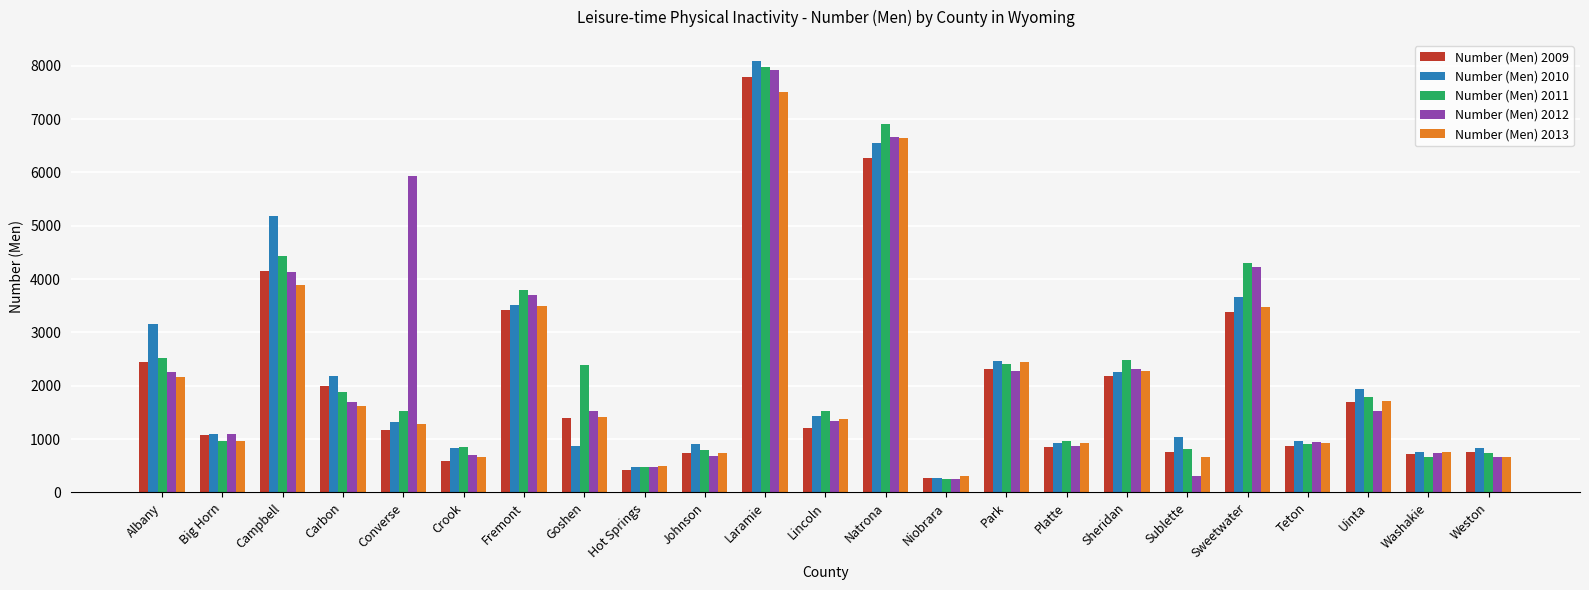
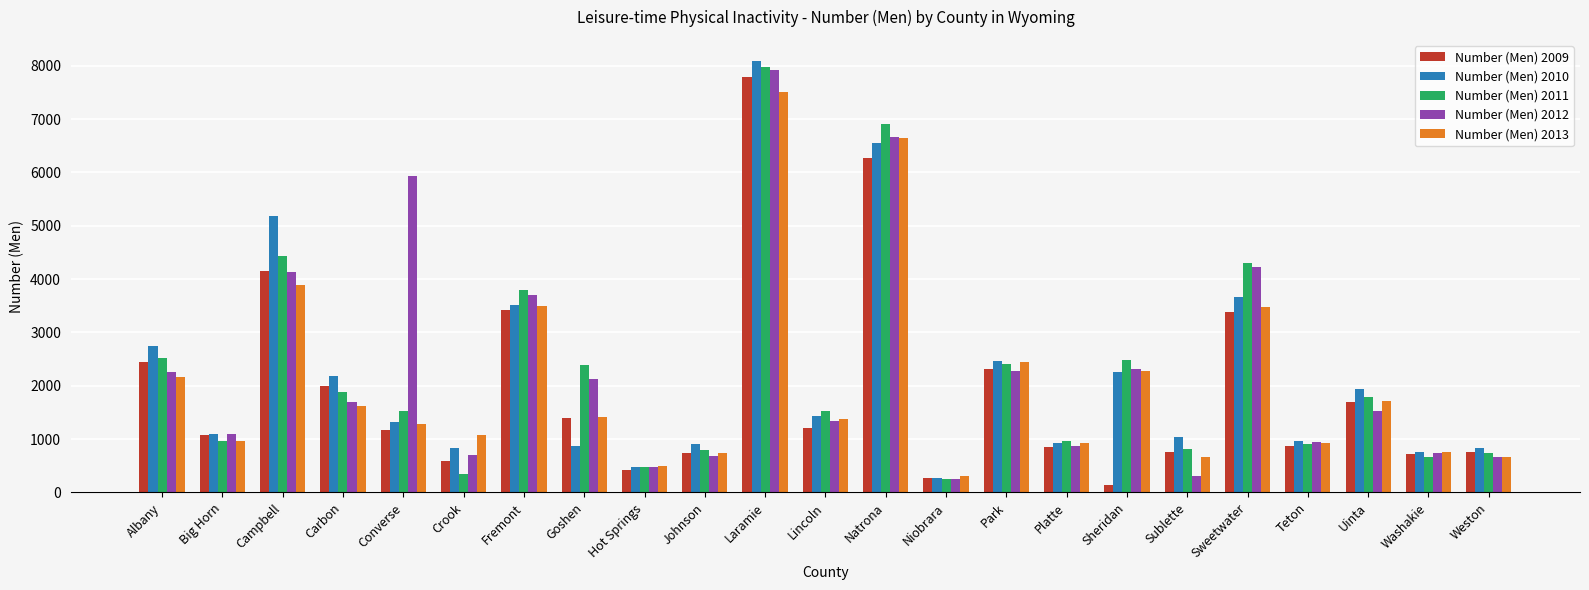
  {
    "Number (Men) 2009": {
      "Albany": 2400,
      "Big Horn": 1100,
      "Campbell": 4100,
      "Carbon": 2000,
      "Converse": 1200,
      "Crook": 600,
      "Fremont": 3400,
      "Goshen": 1400,
      "Hot Springs": 400,
      "Johnson": 700,
      "Laramie": 7800,
      "Lincoln": 1200,
      "Natrona": 6300,
      "Niobrara": 300,
      "Park": 2300,
      "Platte": 900,
-     "Sheridan": 2200,
+     "Sheridan": 100,
      "Sublette": 800,
      "Sweetwater": 3400,
      "Teton": 900,
      "Uinta": 1700,
      "Washakie": 700,
      "Weston": 800
    },
    "Number (Men) 2010": {
-     "Albany": 3200,
+     "Albany": 2700,
      "Big Horn": 1100,
      "Campbell": 5200,
      "Carbon": 2200,
      "Converse": 1300,
      "Crook": 800,
      "Fremont": 3500,
      "Goshen": 900,
      "Hot Springs": 500,
      "Johnson": 900,
      "Laramie": 8100,
      "Lincoln": 1400,
      "Natrona": 6600,
      "Niobrara": 300,
      "Park": 2500,
      "Platte": 900,
      "Sheridan": 2300,
      "Sublette": 1000,
      "Sweetwater": 3700,
      "Teton": 1000,
      "Uinta": 1900,
      "Washakie": 800,
      "Weston": 800
    },
    "Number (Men) 2011": {
      "Albany": 2500,
      "Big Horn": 1000,
      "Campbell": 4400,
      "Carbon": 1900,
      "Converse": 1500,
-     "Crook": 900,
+     "Crook": 300,
      "Fremont": 3800,
      "Goshen": 2400,
      "Hot Springs": 500,
      "Johnson": 800,
      "Laramie": 8000,
      "Lincoln": 1500,
      "Natrona": 6900,
      "Niobrara": 300,
      "Park": 2400,
      "Platte": 1000,
      "Sheridan": 2500,
      "Sublette": 800,
      "Sweetwater": 4300,
      "Teton": 900,
      "Uinta": 1800,
      "Washakie": 700,
      "Weston": 700
    },
    "Number (Men) 2012": {
      "Albany": 2300,
      "Big Horn": 1100,
      "Campbell": 4100,
      "Carbon": 1700,
      "Converse": 5900,
      "Crook": 700,
      "Fremont": 3700,
-     "Goshen": 1500,
+     "Goshen": 2100,
      "Hot Springs": 500,
      "Johnson": 700,
      "Laramie": 7900,
      "Lincoln": 1300,
      "Natrona": 6700,
      "Niobrara": 300,
      "Park": 2300,
      "Platte": 900,
      "Sheridan": 2300,
      "Sublette": 300,
      "Sweetwater": 4200,
      "Teton": 1000,
      "Uinta": 1500,
      "Washakie": 700,
      "Weston": 700
    },
    "Number (Men) 2013": {
      "Albany": 2200,
      "Big Horn": 1000,
      "Campbell": 3900,
      "Carbon": 1600,
      "Converse": 1300,
-     "Crook": 700,
+     "Crook": 1100,
      "Fremont": 3500,
      "Goshen": 1400,
      "Hot Springs": 500,
      "Johnson": 700,
      "Laramie": 7500,
      "Lincoln": 1400,
      "Natrona": 6600,
      "Niobrara": 300,
      "Park": 2500,
      "Platte": 900,
      "Sheridan": 2300,
      "Sublette": 700,
      "Sweetwater": 3500,
      "Teton": 900,
      "Uinta": 1700,
      "Washakie": 800,
      "Weston": 700
    }
  }
